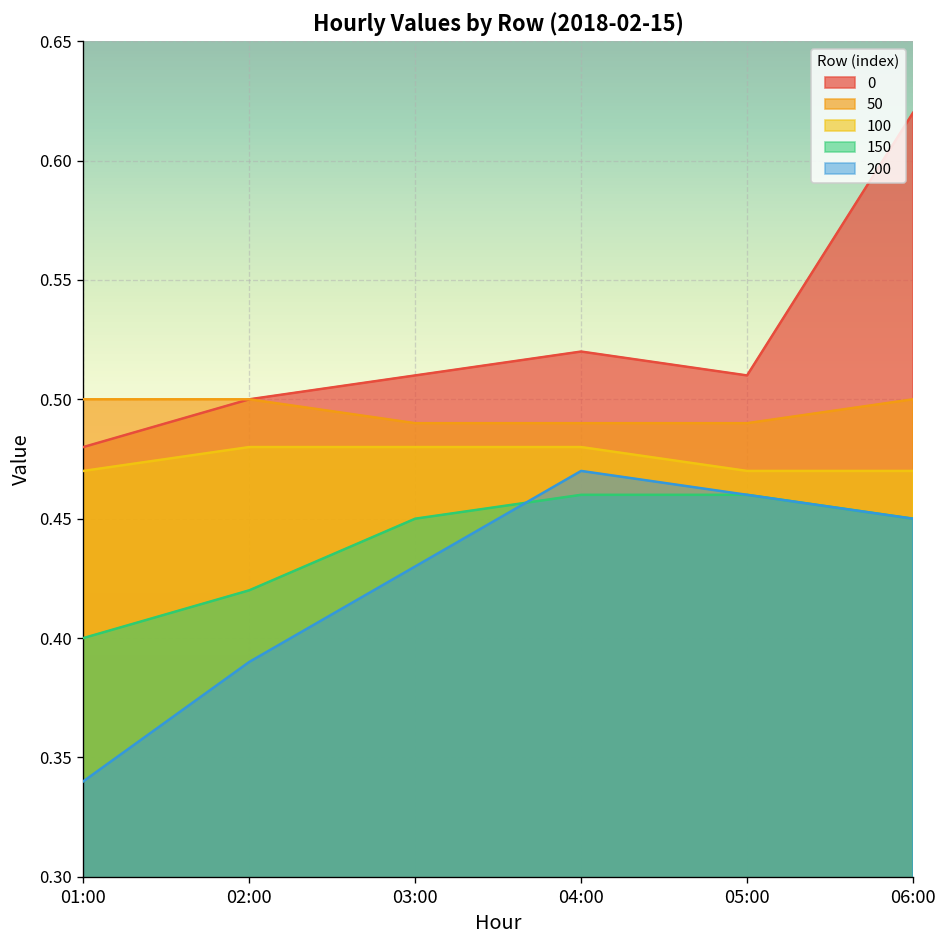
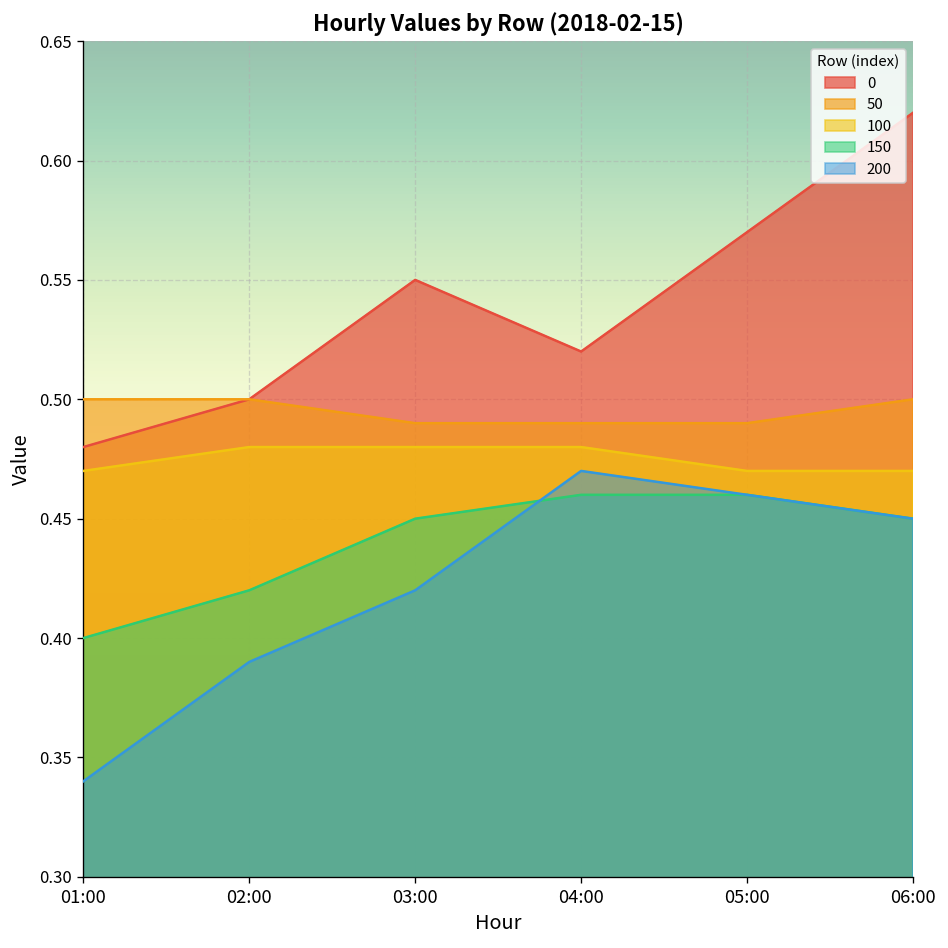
  {
    "0": {
      "01:00": 0.48,
-     "03:00": 0.51,
+     "03:00": 0.55,
      "04:00": 0.52,
-     "05:00": 0.51,
+     "05:00": 0.57,
      "06:00": 0.62
    },
    "150": {
      "01:00": 0.40,
      "02:00": 0.42,
      "03:00": 0.45,
      "04:00": 0.46
    },
    "200": {
      "01:00": 0.34,
      "02:00": 0.39,
-     "03:00": 0.43,
+     "03:00": 0.42,
      "04:00": 0.47
    }
  }
